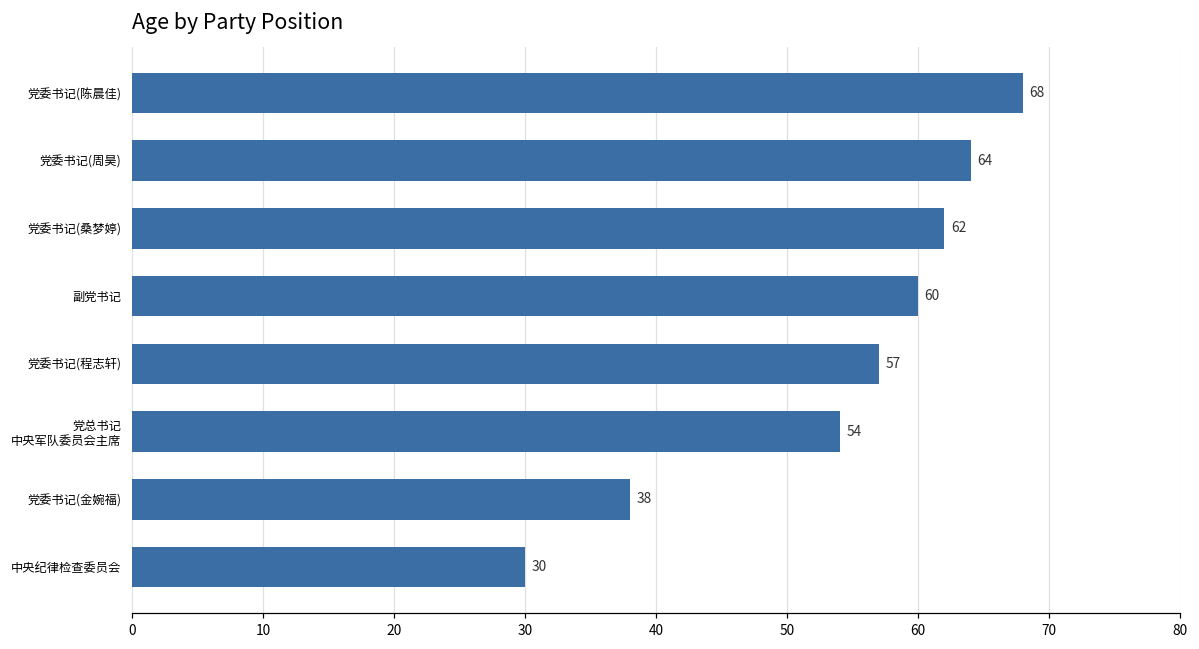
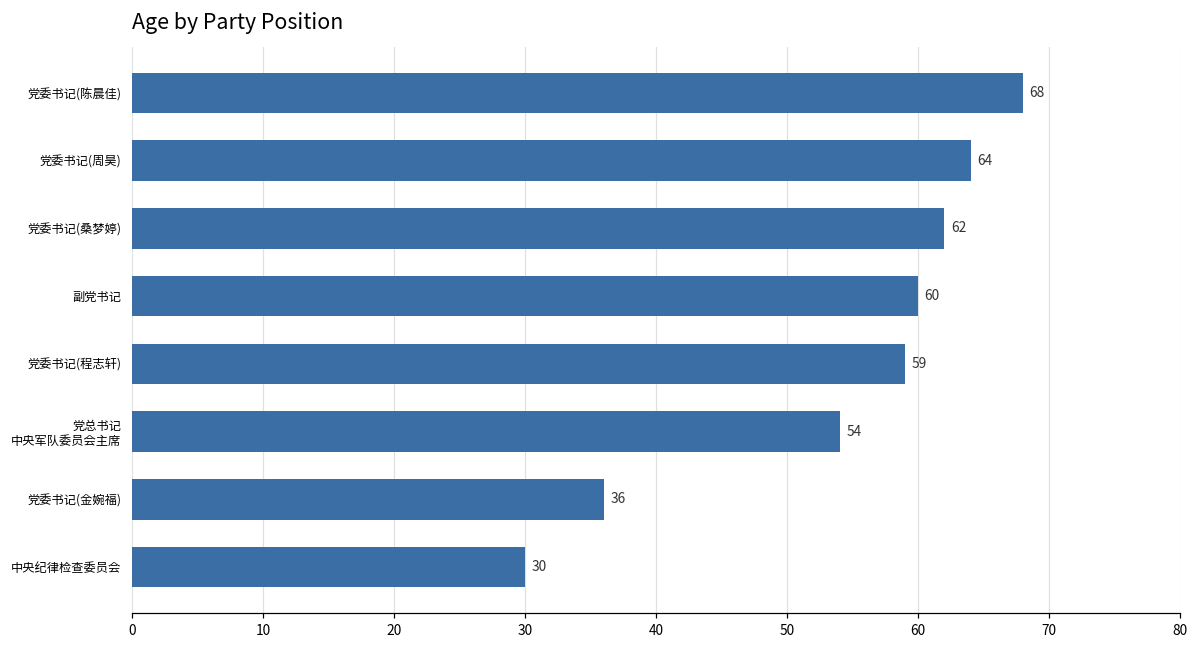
  {
    "党委书记(陈晨佳)": 68,
    "党委书记(周昊)": 64,
    "党委书记(桑梦婷)": 62,
    "副党书记": 60,
-   "党委书记(程志轩)": 57,
+   "党委书记(程志轩)": 59,
    "党总书记 中央军队委员会主席": 54,
-   "党委书记(金婉福)": 38,
+   "党委书记(金婉福)": 36,
    "中央纪律检查委员会": 30
  }
